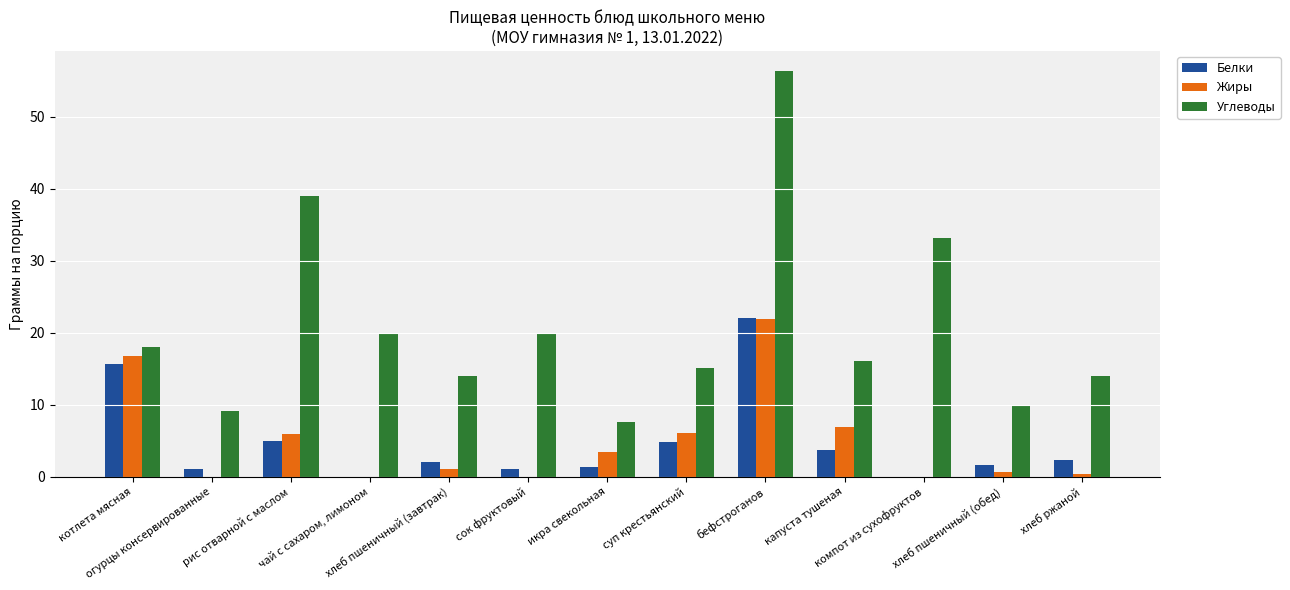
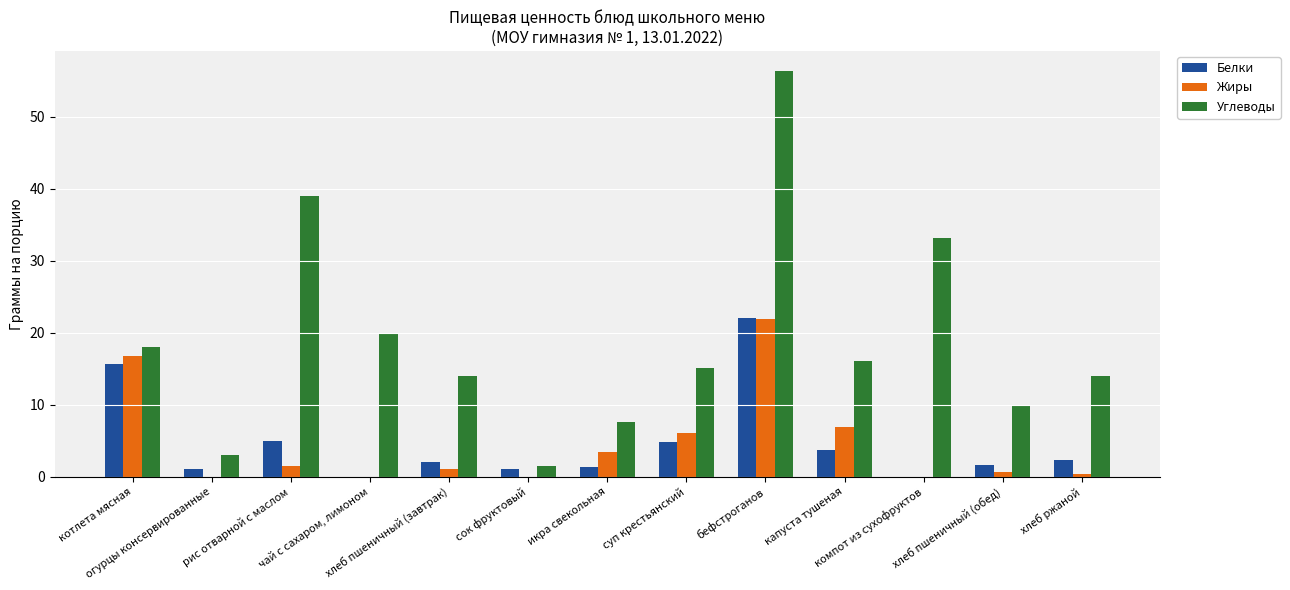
  {
    "Белки": {
      "котлета мясная": 16,
      "огурцы консервированные": 1,
      "рис отварной с маслом": 5,
      "чай с сахаром, лимоном": 0,
      "хлеб пшеничный (завтрак)": 2,
      "сок фруктовый": 1,
      "икра свекольная": 1,
      "суп крестьянский": 5,
      "бефстроганов": 22,
      "капуста тушеная": 4,
      "компот из сухофруктов": 0,
      "хлеб пшеничный (обед)": 2,
      "хлеб ржаной": 2
    },
    "Жиры": {
      "котлета мясная": 17,
      "огурцы консервированные": 0,
-     "рис отварной с маслом": 6,
+     "рис отварной с маслом": 2,
      "чай с сахаром, лимоном": 0,
      "хлеб пшеничный (завтрак)": 1,
      "сок фруктовый": 0,
      "икра свекольная": 3,
      "суп крестьянский": 6,
      "бефстроганов": 22,
      "капуста тушеная": 7,
      "компот из сухофруктов": 0,
      "хлеб пшеничный (обед)": 1,
      "хлеб ржаной": 0
    },
    "Углеводы": {
      "котлета мясная": 18,
-     "огурцы консервированные": 9,
+     "огурцы консервированные": 3,
      "рис отварной с маслом": 39,
      "чай с сахаром, лимоном": 20,
      "хлеб пшеничный (завтрак)": 14,
-     "сок фруктовый": 20,
+     "сок фруктовый": 2,
      "икра свекольная": 8,
      "суп крестьянский": 15,
      "бефстроганов": 56,
      "капуста тушеная": 16,
      "компот из сухофруктов": 33,
      "хлеб пшеничный (обед)": 10,
      "хлеб ржаной": 14
    }
  }
